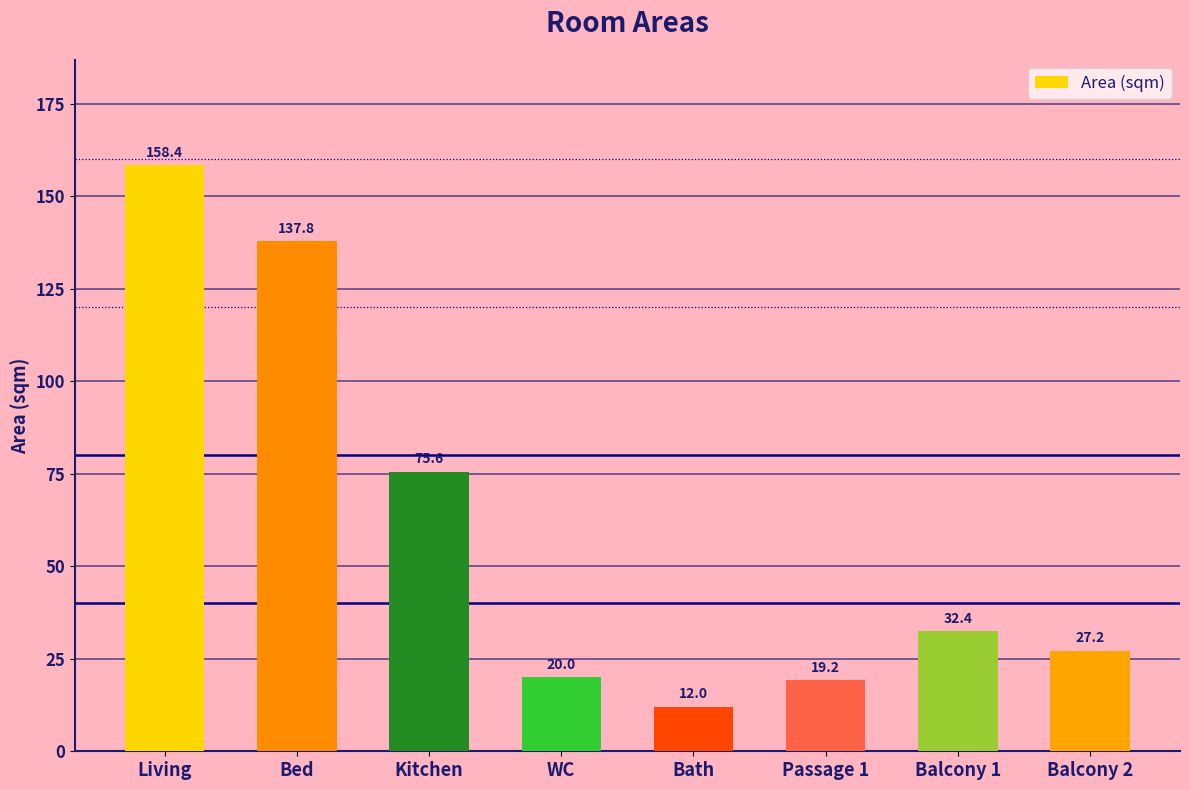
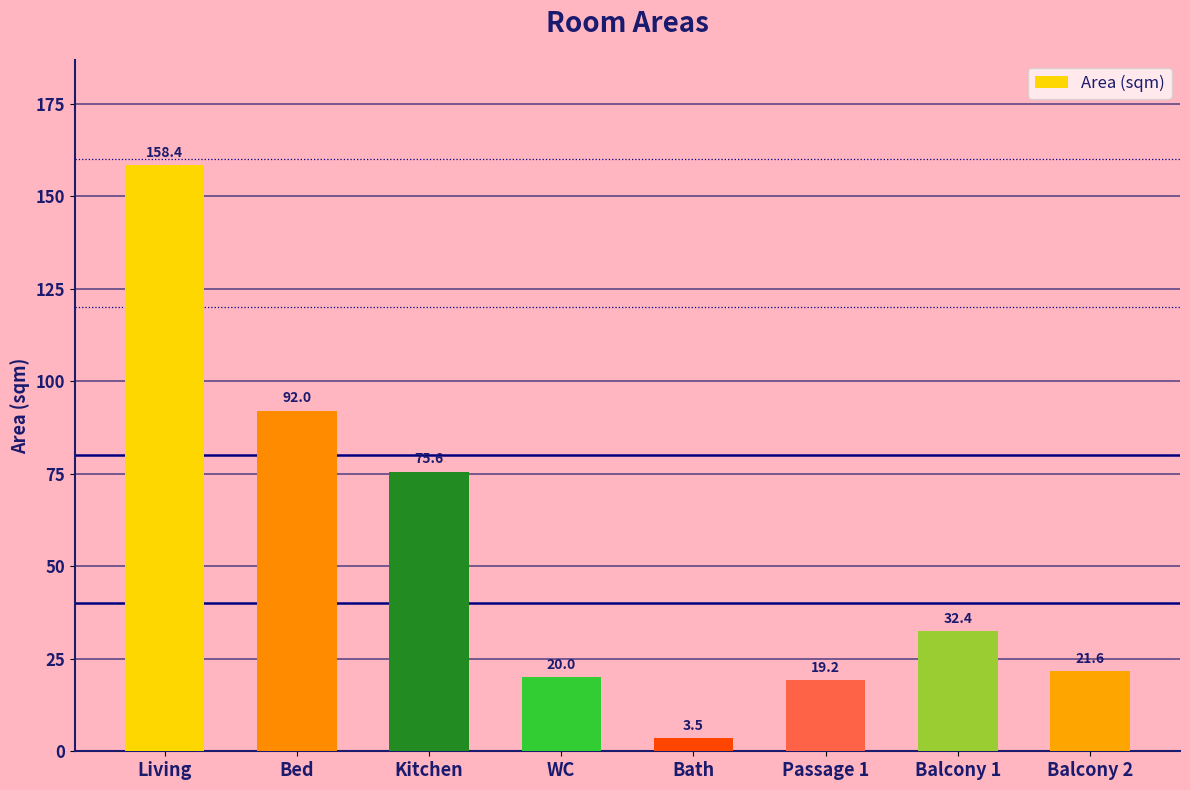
  {
    "Living": 158.4,
-   "Bed": 137.8,
+   "Bed": 92.0,
    "Kitchen": 75.6,
    "WC": 20.0,
-   "Bath": 12.0,
+   "Bath": 3.5,
    "Passage 1": 19.2,
    "Balcony 1": 32.4,
-   "Balcony 2": 27.2
+   "Balcony 2": 21.6
  }
